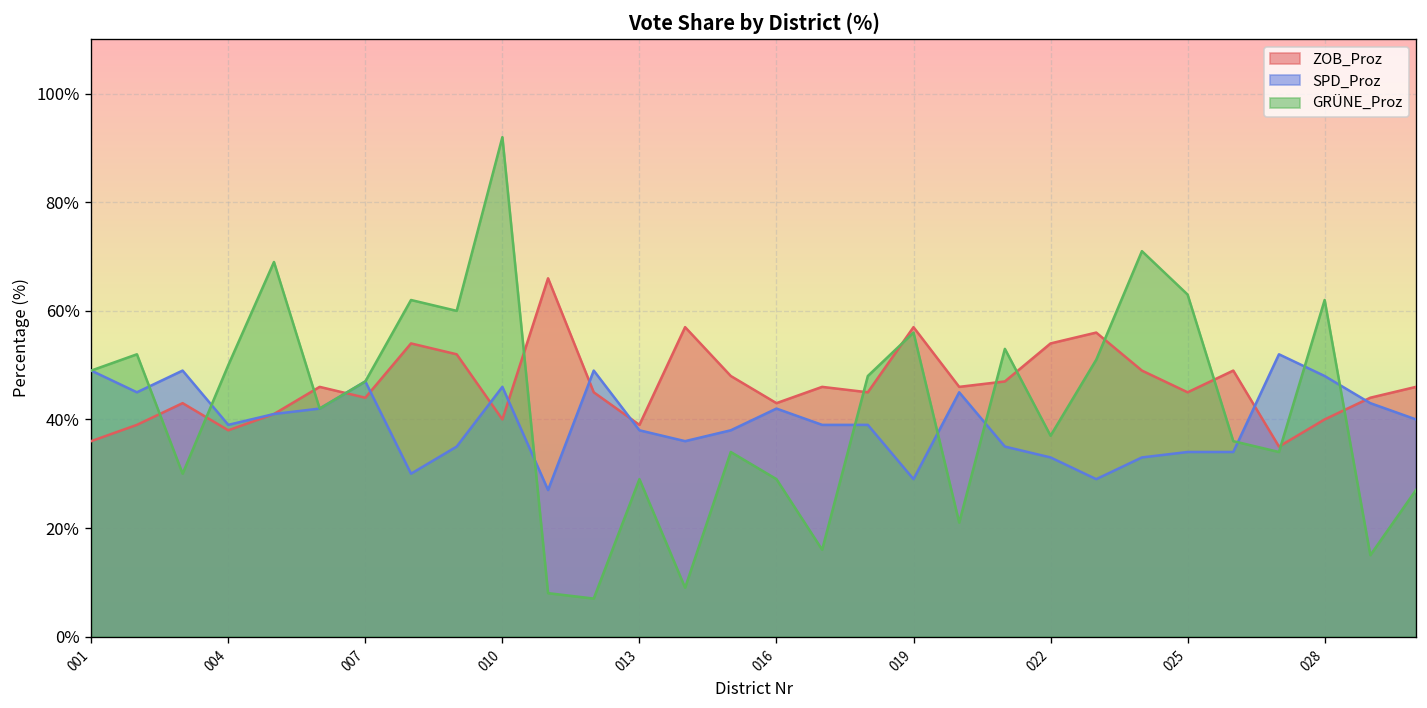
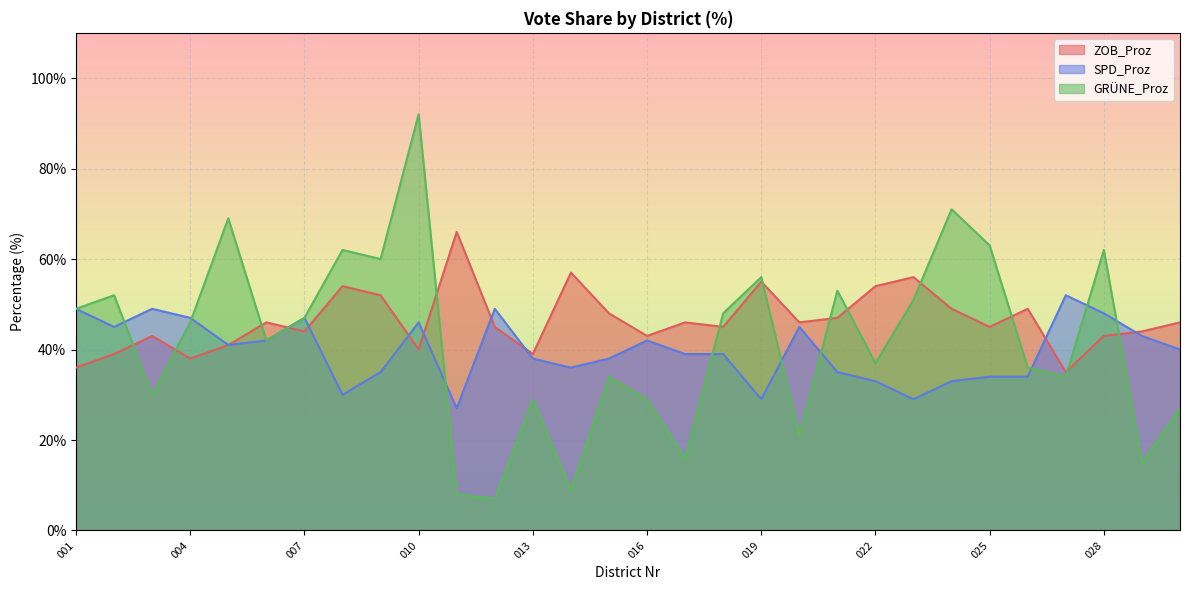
  {
    "ZOB_Proz": {
      "001": "36%",
      "004": "38%",
      "007": "44%",
      "010": "40%",
      "013": "39%",
      "016": "43%",
-     "019": "57%",
+     "019": "55%",
      "022": "54%",
      "025": "45%",
-     "028": "40%"
+     "028": "43%"
    },
    "SPD_Proz": {
-     "004": "39%",
+     "004": "47%",
      "010": "46%",
      "013": "38%",
      "016": "42%",
      "019": "29%",
      "022": "33%",
      "025": "34%",
      "028": "48%"
    },
    "GRÜNE_Proz": {
-     "004": "50%",
+     "004": "46%",
      "010": "92%",
      "013": "29%",
      "016": "29%",
      "019": "56%",
      "022": "37%",
      "025": "63%",
      "028": "62%"
    }
  }
